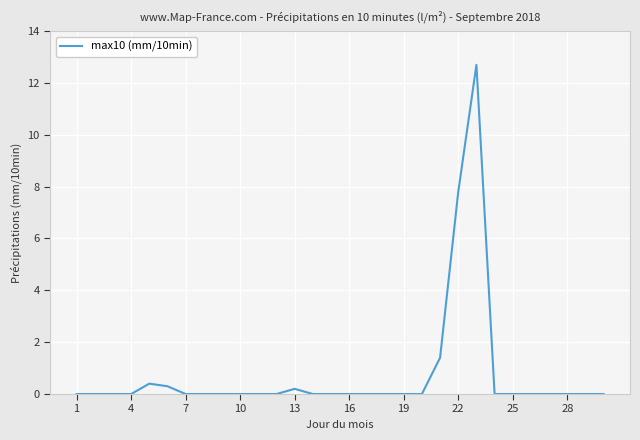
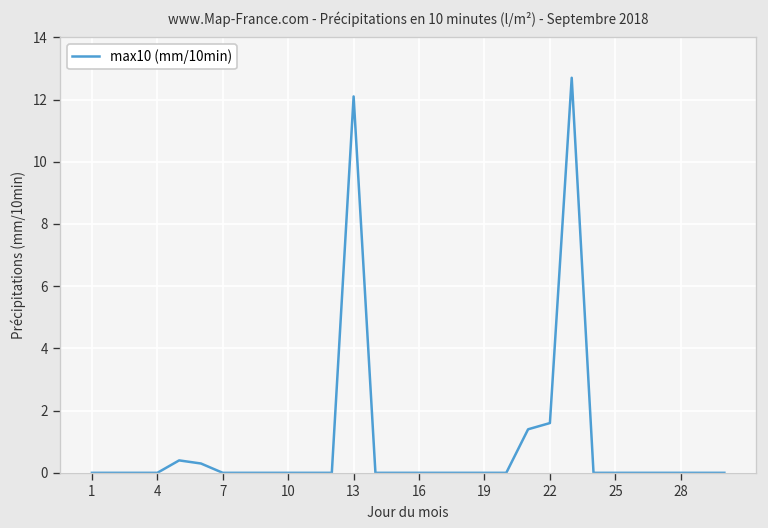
  {
    "1": 0.0,
    "4": 0.0,
    "7": 0.0,
    "10": 0.0,
-   "13": 0.2,
+   "13": 12.1,
    "16": 0.0,
    "19": 0.0,
-   "22": 7.8,
+   "22": 1.6,
    "25": 0.0,
    "28": 0.0
  }
